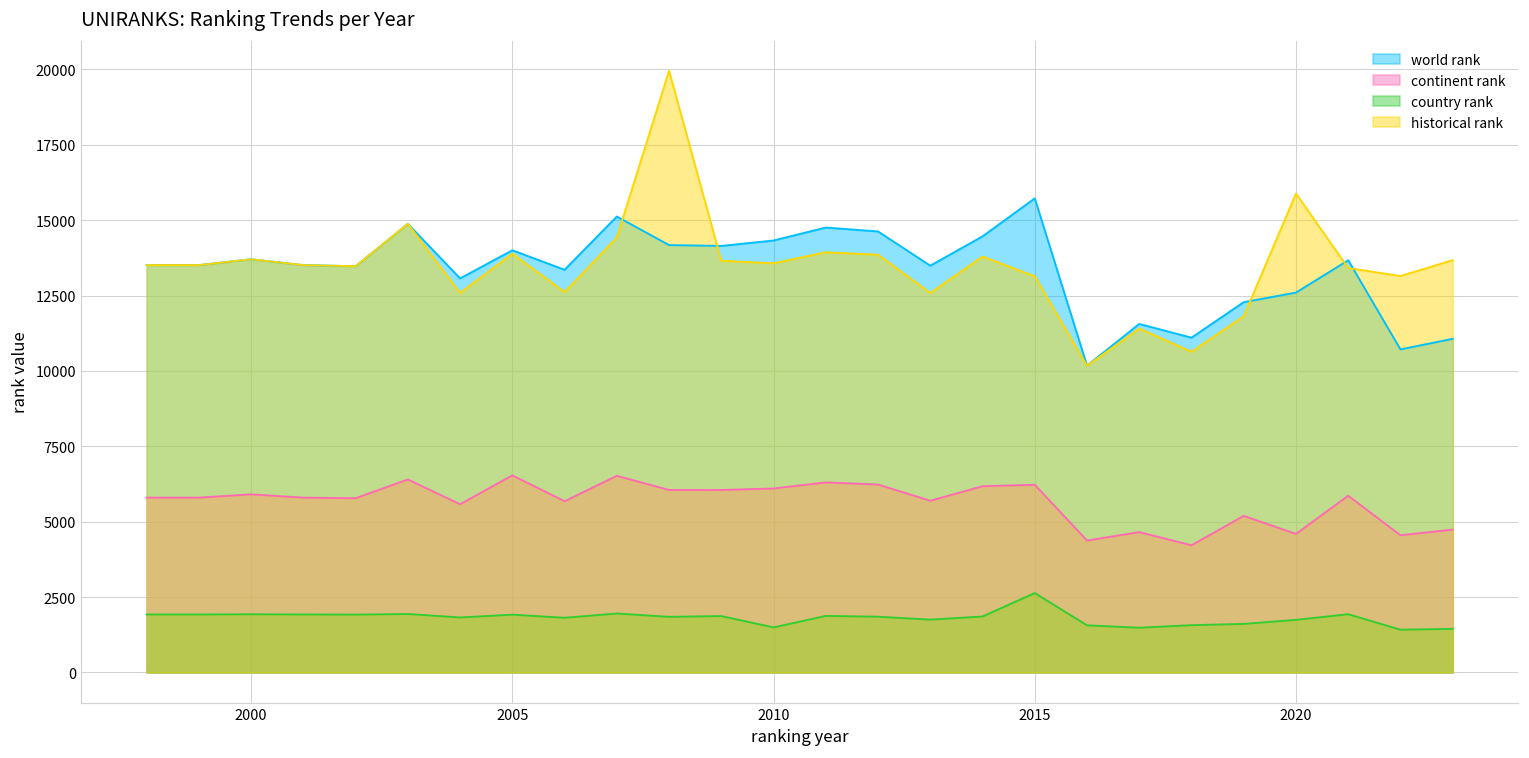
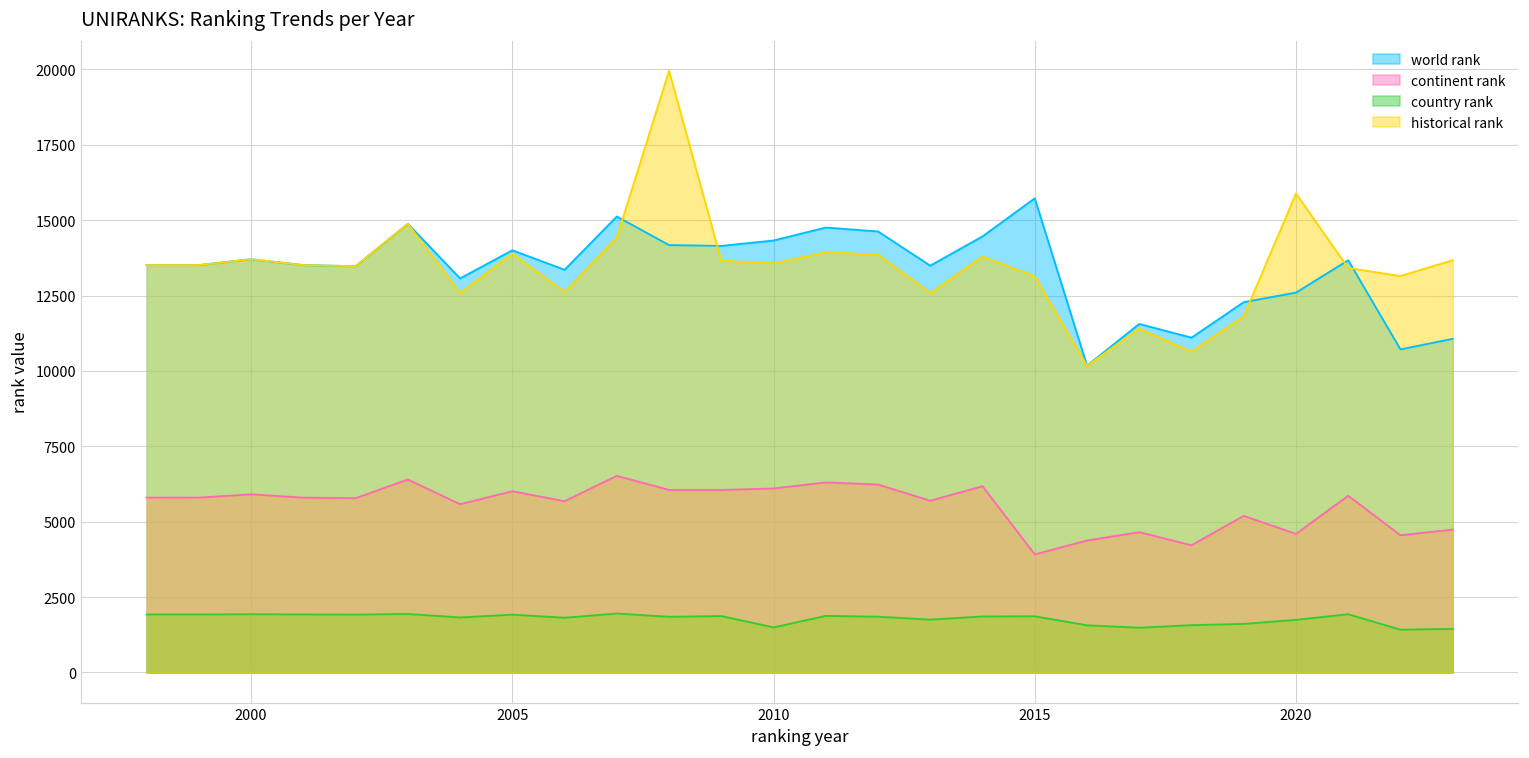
  {
    "world rank": {
      "2005": 14000,
      "2010": 14300,
      "2015": 15700,
      "2020": 12600
    },
    "continent rank": {
      "2000": 5900,
-     "2005": 6500,
+     "2005": 6000,
      "2010": 6100,
-     "2015": 6200,
+     "2015": 3900,
      "2020": 4600
    },
    "country rank": {
      "2000": 1900,
      "2005": 1900,
      "2010": 1500,
-     "2015": 2600,
+     "2015": 1900,
      "2020": 1700
    },
    "historical rank": {
      "2005": 13900,
      "2010": 13600,
      "2015": 13100,
      "2020": 15900
    }
  }
